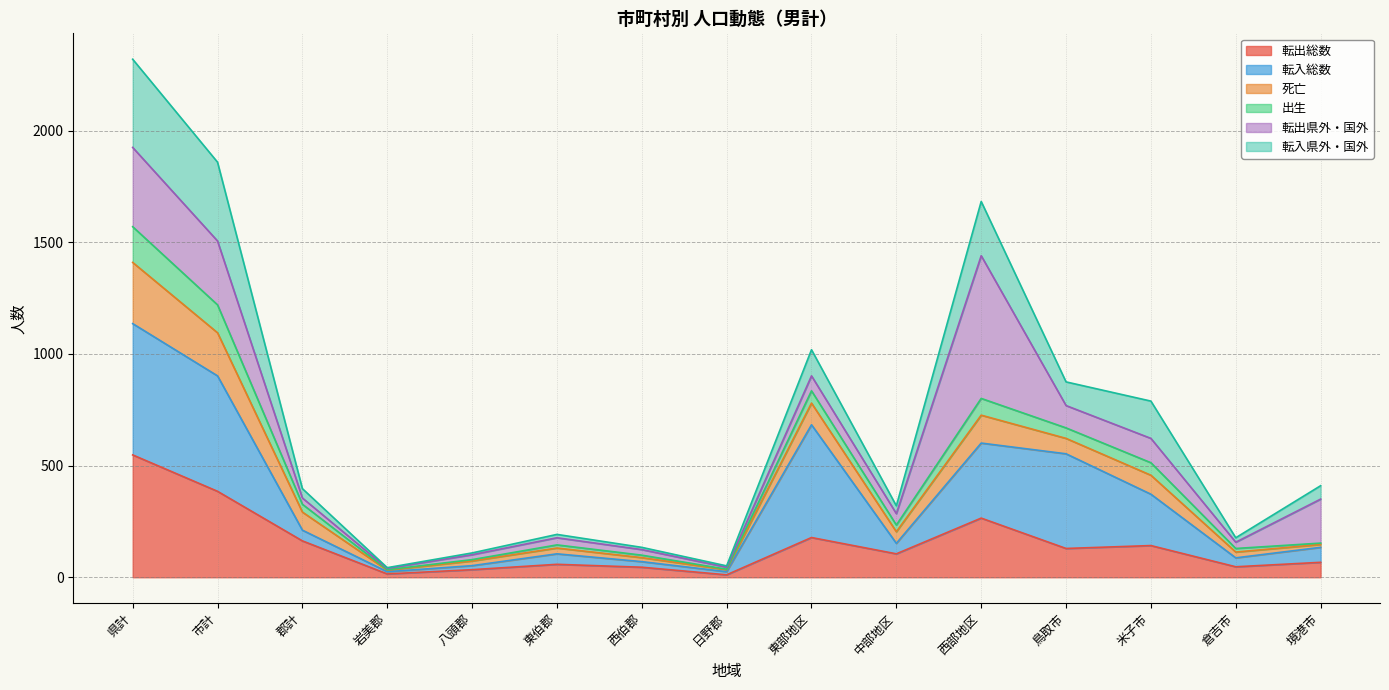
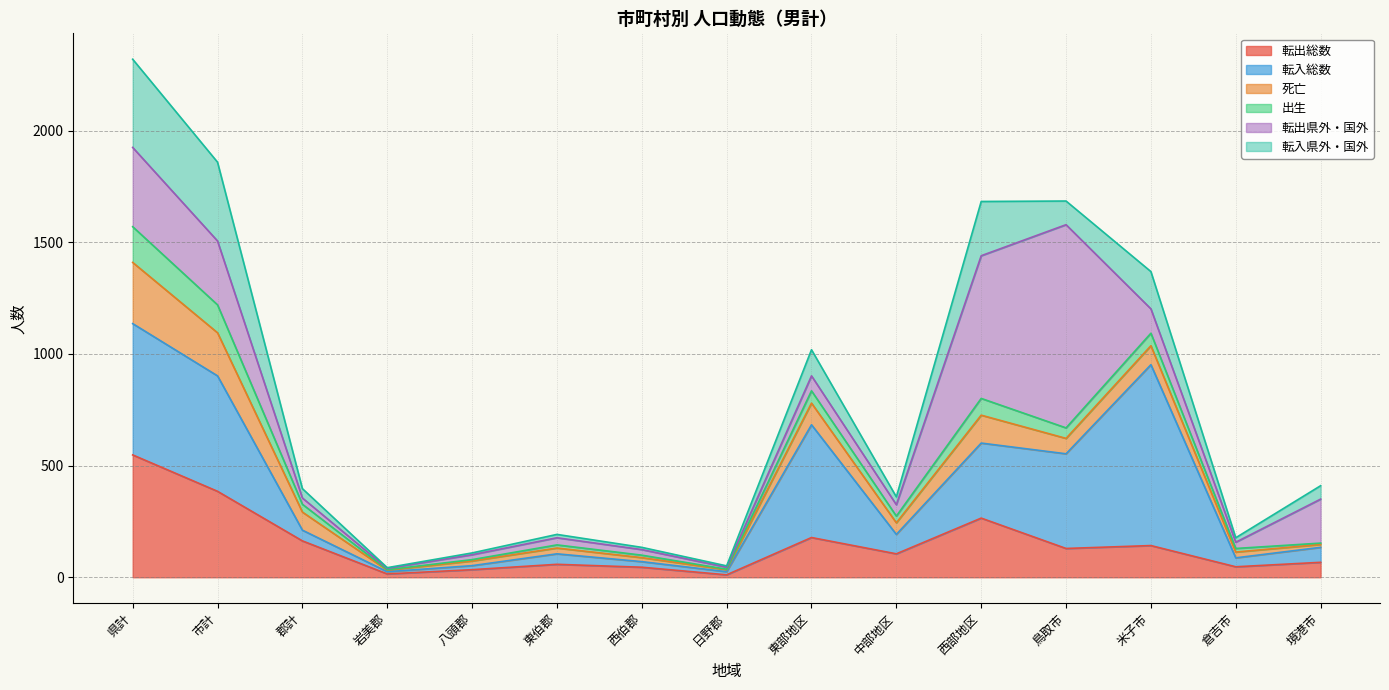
  {
    "転入総数": {
      "県計": 590,
      "市計": 520,
      "郡計": 50,
      "八頭郡": 20,
      "東伯郡": 50,
      "西伯郡": 30,
      "東部地区": 510,
-     "中部地区": 50,
+     "中部地区": 90,
      "西部地区": 340,
      "鳥取市": 420,
-     "米子市": 230,
+     "米子市": 810,
      "倉吉市": 40,
      "境港市": 70
    },
    "転出県外・国外": {
      "県計": 360,
      "市計": 290,
      "郡計": 30,
      "東伯郡": 30,
      "東部地区": 70,
      "中部地区": 50,
      "西部地区": 640,
-     "鳥取市": 100,
+     "鳥取市": 910,
      "米子市": 110,
      "倉吉市": 30,
      "境港市": 200
    }
  }
